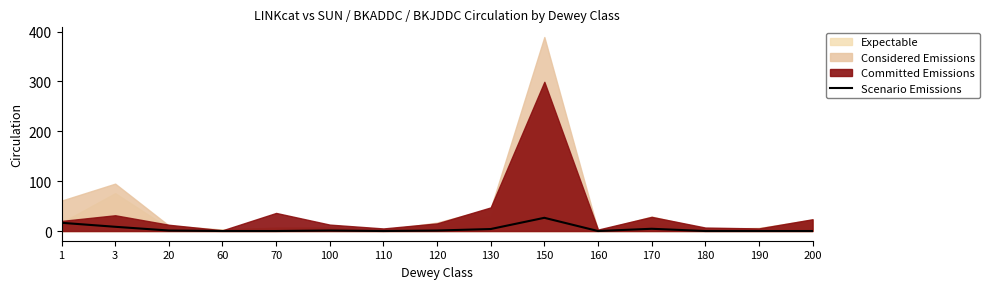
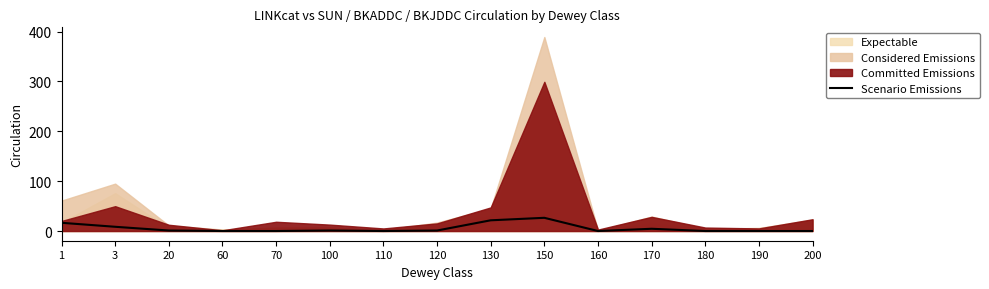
  {
    "Scenario Emissions": {
      "3": 10,
      "120": 0,
-     "130": 0,
+     "130": 20,
      "150": 30,
      "170": 0,
      "190": 0,
      "200": 0
    },
    "Committed Emissions": {
-     "3": 30,
-     "70": 40,
+     "3": 50,
+     "70": 20,
      "100": 10,
      "150": 300
    }
  }
